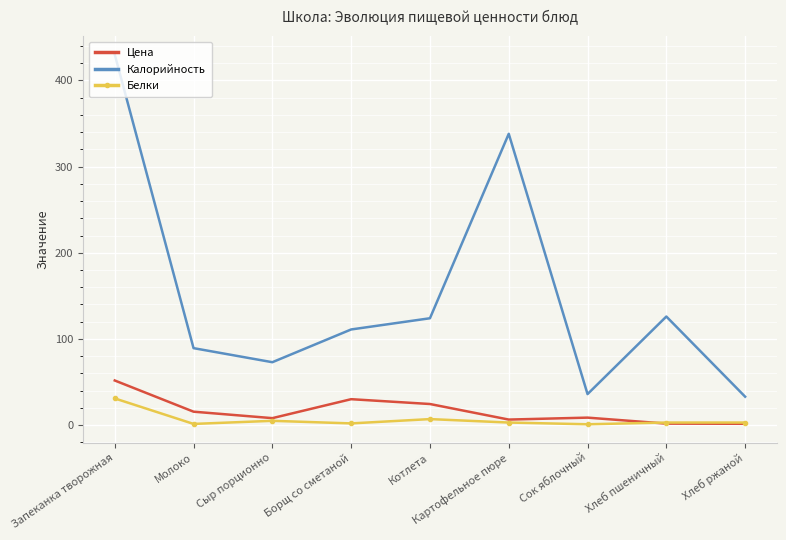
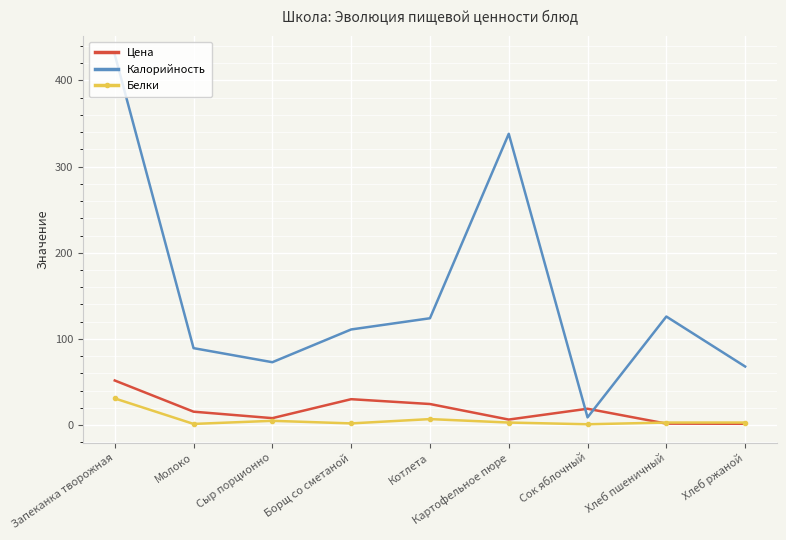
  {
    "Цена": {
      "Запеканка творожная": 50,
      "Молоко": 20,
      "Сыр порционно": 10,
      "Борщ со сметаной": 30,
      "Котлета": 20,
      "Картофельное пюре": 10,
-     "Сок яблочный": 10
+     "Сок яблочный": 20
    },
    "Калорийность": {
      "Молоко": 90,
      "Сыр порционно": 70,
      "Борщ со сметаной": 110,
      "Котлета": 120,
      "Картофельное пюре": 340,
-     "Сок яблочный": 40,
+     "Сок яблочный": 10,
      "Хлеб пшеничный": 130,
-     "Хлеб ржаной": 30
+     "Хлеб ржаной": 70
    },
    "Белки": {
      "Запеканка творожная": 30,
      "Молоко": 0,
      "Сыр порционно": 10,
      "Борщ со сметаной": 0,
      "Котлета": 10,
      "Картофельное пюре": 0,
      "Сок яблочный": 0
    }
  }
